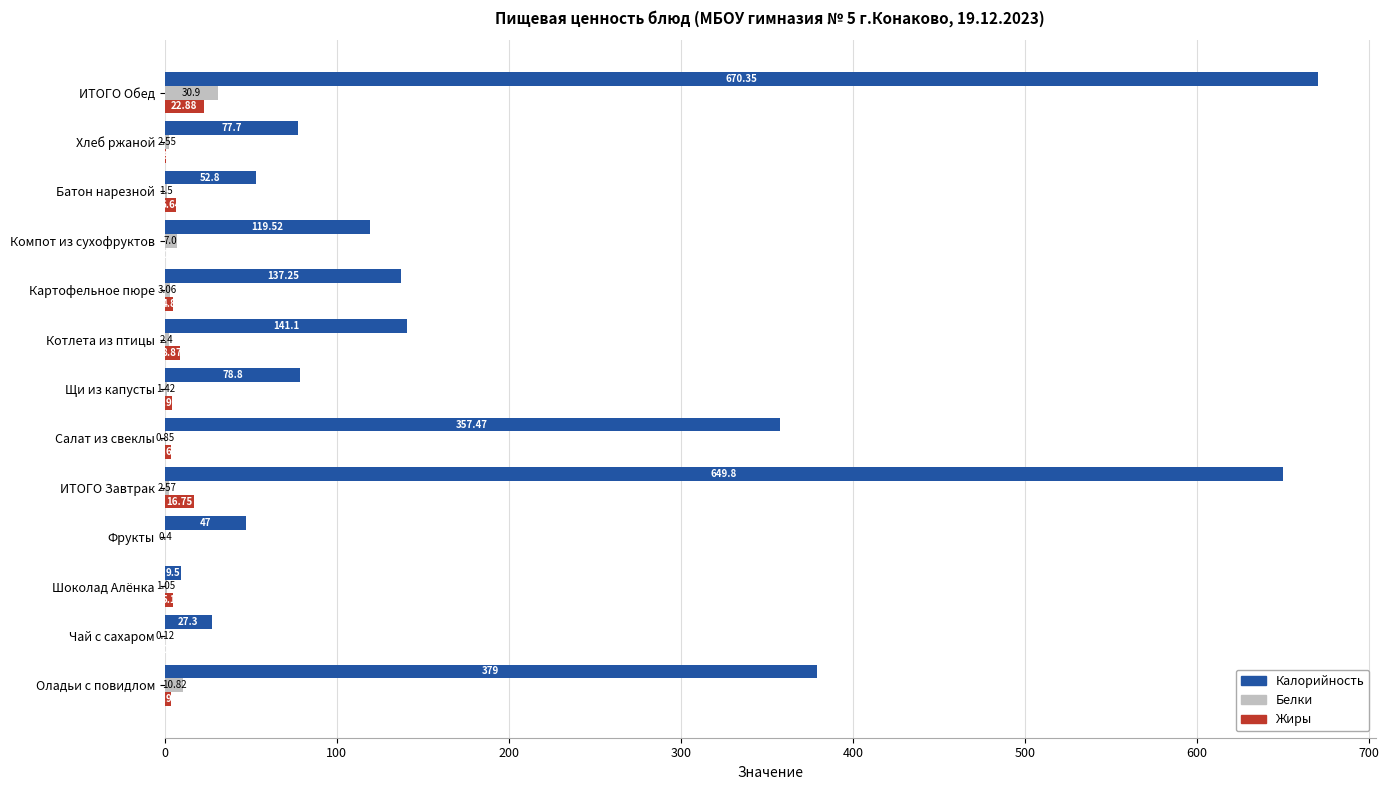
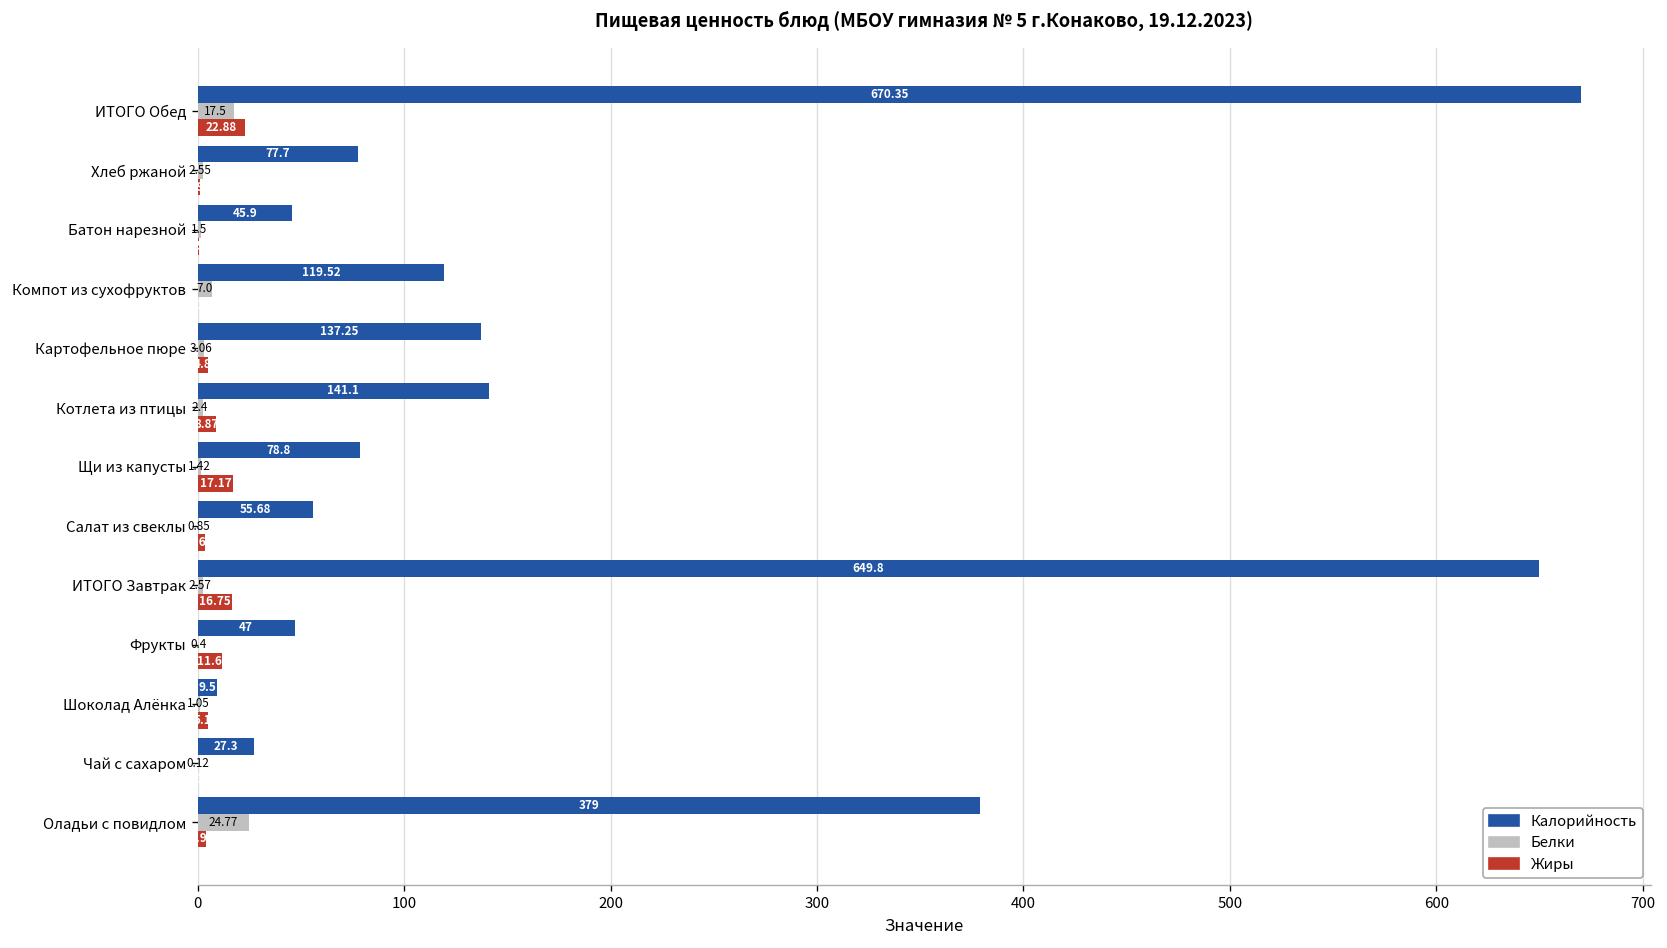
  {
    "Калорийность": {
      "ИТОГО Обед": 670.35,
      "Хлеб ржаной": 77.7,
-     "Батон нарезной": 52.8,
+     "Батон нарезной": 45.9,
      "Компот из сухофруктов": 119.52,
      "Картофельное пюре": 137.25,
      "Котлета из птицы": 141.1,
      "Щи из капусты": 78.8,
-     "Салат из свеклы": 357.47,
+     "Салат из свеклы": 55.68,
      "ИТОГО Завтрак": 649.8,
      "Фрукты": 47,
      "Шоколад Алёнка": 9.5,
      "Чай с сахаром": 27.3,
      "Оладьи с повидлом": 379
    },
    "Белки": {
-     "ИТОГО Обед": 30.9,
+     "ИТОГО Обед": 17.5,
      "Хлеб ржаной": 2.55,
      "Батон нарезной": 1.5,
      "Компот из сухофруктов": 7.0,
      "Картофельное пюре": 3.06,
      "Котлета из птицы": 2.4,
      "Щи из капусты": 1.42,
      "Салат из свеклы": 0.85,
      "ИТОГО Завтрак": 2.57,
      "Фрукты": 0.4,
      "Шоколад Алёнка": 1.05,
      "Чай с сахаром": 0.12,
-     "Оладьи с повидлом": 10.82
+     "Оладьи с повидлом": 24.77
    },
    "Жиры": {
-     "Батон нарезной": 7,
+     "Батон нарезной": 1,
      "Картофельное пюре": 5,
-     "Щи из капусты": 4,
+     "Щи из капусты": 17,
      "Салат из свеклы": 4,
-     "Фрукты": 0,
+     "Фрукты": 12,
      "Шоколад Алёнка": 5,
      "Оладьи с повидлом": 4
    }
  }
